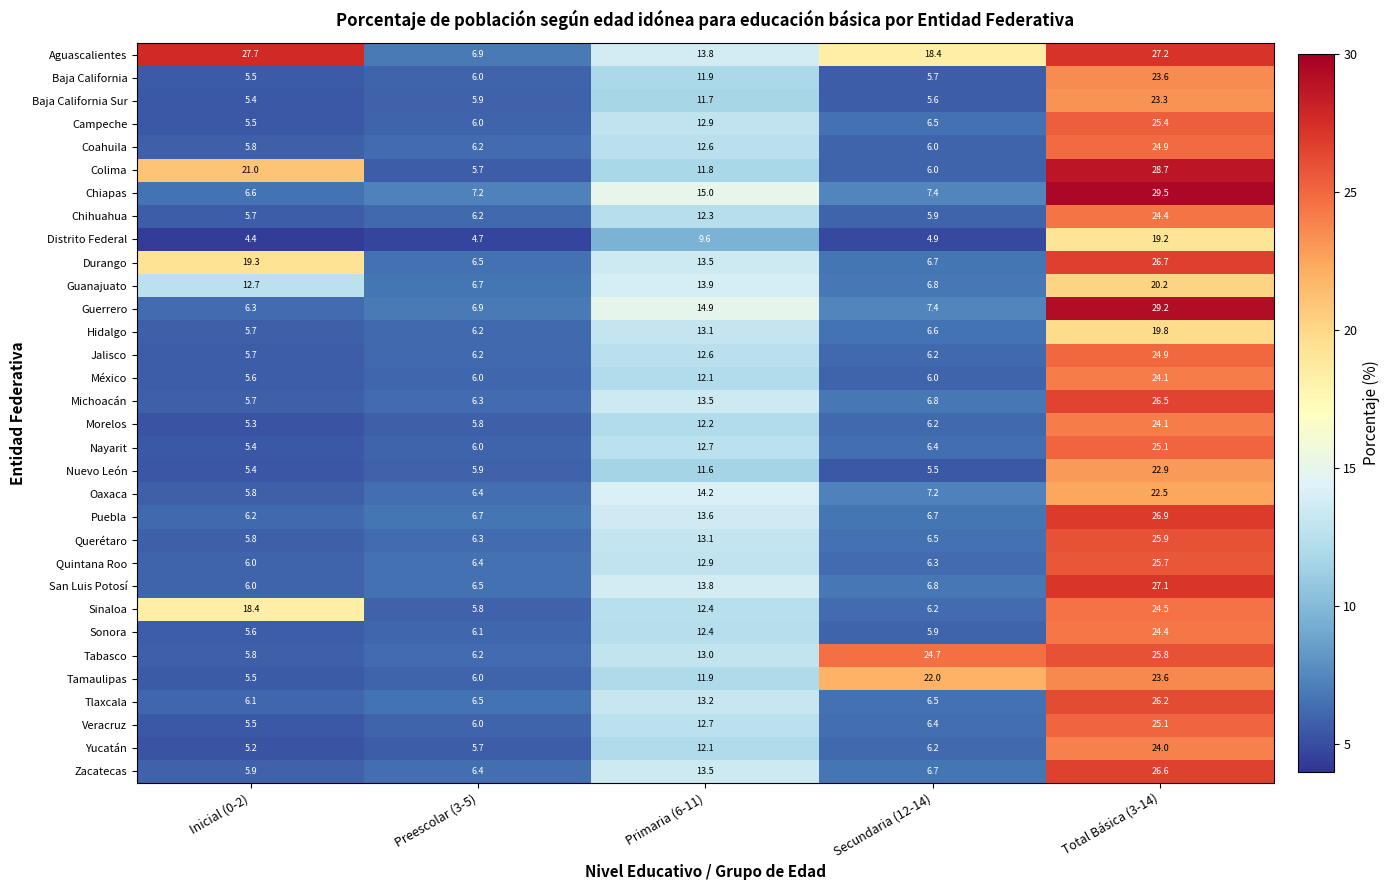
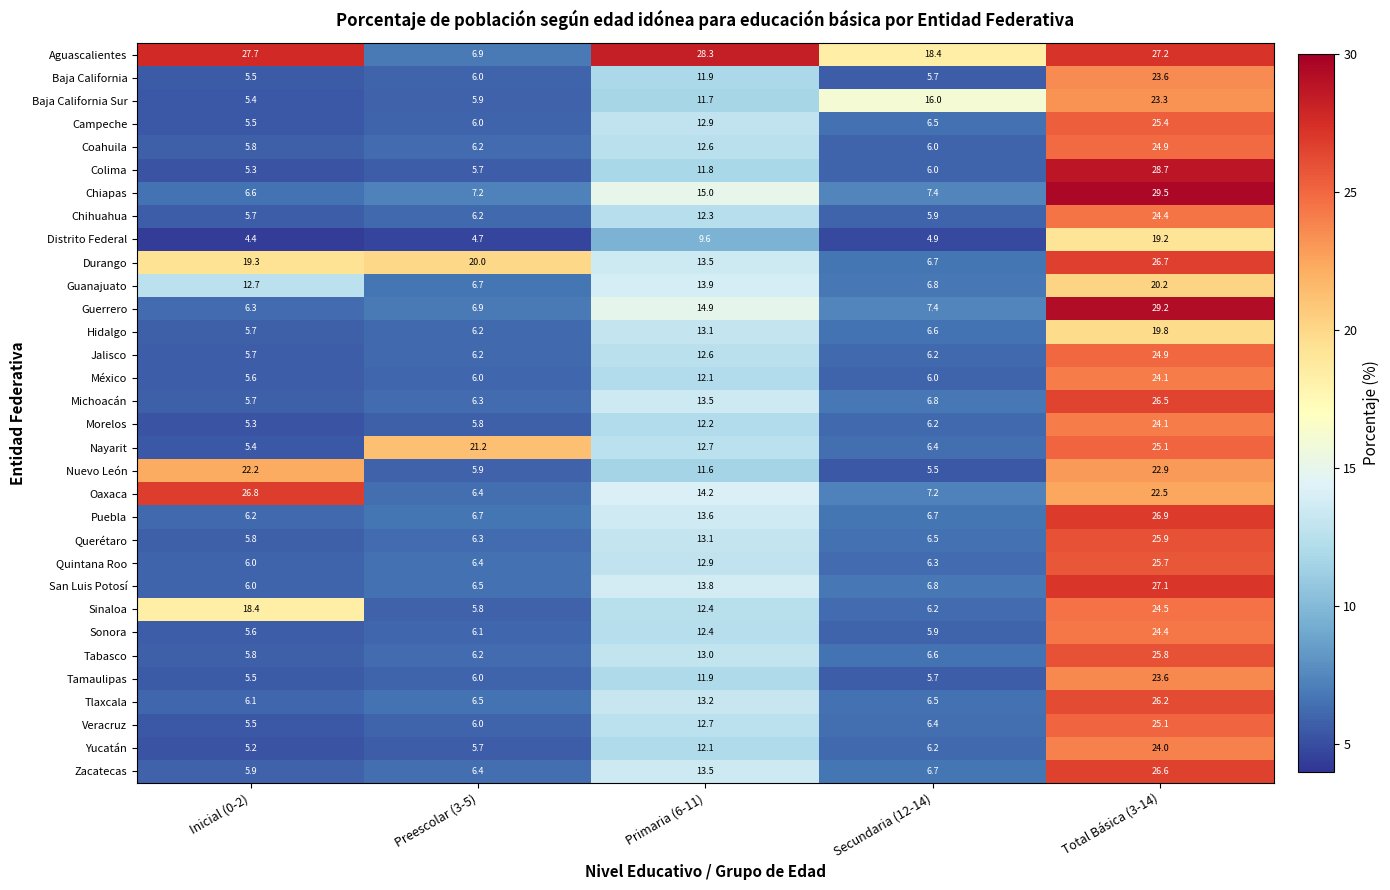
  {
    "Aguascalientes": {
      "Inicial (0-2)": 27.7,
      "Preescolar (3-5)": 6.9,
-     "Primaria (6-11)": 13.8,
+     "Primaria (6-11)": 28.3,
      "Secundaria (12-14)": 18.4,
      "Total Básica (3-14)": 27.2
    },
    "Baja California": {
      "Inicial (0-2)": 5.5,
      "Preescolar (3-5)": 6.0,
      "Primaria (6-11)": 11.9,
      "Secundaria (12-14)": 5.7,
      "Total Básica (3-14)": 23.6
    },
    "Baja California Sur": {
      "Inicial (0-2)": 5.4,
      "Preescolar (3-5)": 5.9,
      "Primaria (6-11)": 11.7,
-     "Secundaria (12-14)": 5.6,
+     "Secundaria (12-14)": 16.0,
      "Total Básica (3-14)": 23.3
    },
    "Campeche": {
      "Inicial (0-2)": 5.5,
      "Preescolar (3-5)": 6.0,
      "Primaria (6-11)": 12.9,
      "Secundaria (12-14)": 6.5,
      "Total Básica (3-14)": 25.4
    },
    "Coahuila": {
      "Inicial (0-2)": 5.8,
      "Preescolar (3-5)": 6.2,
      "Primaria (6-11)": 12.6,
      "Secundaria (12-14)": 6.0,
      "Total Básica (3-14)": 24.9
    },
    "Colima": {
-     "Inicial (0-2)": 21.0,
+     "Inicial (0-2)": 5.3,
      "Preescolar (3-5)": 5.7,
      "Primaria (6-11)": 11.8,
      "Secundaria (12-14)": 6.0,
      "Total Básica (3-14)": 28.7
    },
    "Chiapas": {
      "Inicial (0-2)": 6.6,
      "Preescolar (3-5)": 7.2,
      "Primaria (6-11)": 15.0,
      "Secundaria (12-14)": 7.4,
      "Total Básica (3-14)": 29.5
    },
    "Chihuahua": {
      "Inicial (0-2)": 5.7,
      "Preescolar (3-5)": 6.2,
      "Primaria (6-11)": 12.3,
      "Secundaria (12-14)": 5.9,
      "Total Básica (3-14)": 24.4
    },
    "Distrito Federal": {
      "Inicial (0-2)": 4.4,
      "Preescolar (3-5)": 4.7,
      "Primaria (6-11)": 9.6,
      "Secundaria (12-14)": 4.9,
      "Total Básica (3-14)": 19.2
    },
    "Durango": {
      "Inicial (0-2)": 19.3,
-     "Preescolar (3-5)": 6.5,
+     "Preescolar (3-5)": 20.0,
      "Primaria (6-11)": 13.5,
      "Secundaria (12-14)": 6.7,
      "Total Básica (3-14)": 26.7
    },
    "Guanajuato": {
      "Inicial (0-2)": 12.7,
      "Preescolar (3-5)": 6.7,
      "Primaria (6-11)": 13.9,
      "Secundaria (12-14)": 6.8,
      "Total Básica (3-14)": 20.2
    },
    "Guerrero": {
      "Inicial (0-2)": 6.3,
      "Preescolar (3-5)": 6.9,
      "Primaria (6-11)": 14.9,
      "Secundaria (12-14)": 7.4,
      "Total Básica (3-14)": 29.2
    },
    "Hidalgo": {
      "Inicial (0-2)": 5.7,
      "Preescolar (3-5)": 6.2,
      "Primaria (6-11)": 13.1,
      "Secundaria (12-14)": 6.6,
      "Total Básica (3-14)": 19.8
    },
    "Jalisco": {
      "Inicial (0-2)": 5.7,
      "Preescolar (3-5)": 6.2,
      "Primaria (6-11)": 12.6,
      "Secundaria (12-14)": 6.2,
      "Total Básica (3-14)": 24.9
    },
    "México": {
      "Inicial (0-2)": 5.6,
      "Preescolar (3-5)": 6.0,
      "Primaria (6-11)": 12.1,
      "Secundaria (12-14)": 6.0,
      "Total Básica (3-14)": 24.1
    },
    "Michoacán": {
      "Inicial (0-2)": 5.7,
      "Preescolar (3-5)": 6.3,
      "Primaria (6-11)": 13.5,
      "Secundaria (12-14)": 6.8,
      "Total Básica (3-14)": 26.5
    },
    "Morelos": {
      "Inicial (0-2)": 5.3,
      "Preescolar (3-5)": 5.8,
      "Primaria (6-11)": 12.2,
      "Secundaria (12-14)": 6.2,
      "Total Básica (3-14)": 24.1
    },
    "Nayarit": {
      "Inicial (0-2)": 5.4,
-     "Preescolar (3-5)": 6.0,
+     "Preescolar (3-5)": 21.2,
      "Primaria (6-11)": 12.7,
      "Secundaria (12-14)": 6.4,
      "Total Básica (3-14)": 25.1
    },
    "Nuevo León": {
-     "Inicial (0-2)": 5.4,
+     "Inicial (0-2)": 22.2,
      "Preescolar (3-5)": 5.9,
      "Primaria (6-11)": 11.6,
      "Secundaria (12-14)": 5.5,
      "Total Básica (3-14)": 22.9
    },
    "Oaxaca": {
-     "Inicial (0-2)": 5.8,
+     "Inicial (0-2)": 26.8,
      "Preescolar (3-5)": 6.4,
      "Primaria (6-11)": 14.2,
      "Secundaria (12-14)": 7.2,
      "Total Básica (3-14)": 22.5
    },
    "Puebla": {
      "Inicial (0-2)": 6.2,
      "Preescolar (3-5)": 6.7,
      "Primaria (6-11)": 13.6,
      "Secundaria (12-14)": 6.7,
      "Total Básica (3-14)": 26.9
    },
    "Querétaro": {
      "Inicial (0-2)": 5.8,
      "Preescolar (3-5)": 6.3,
      "Primaria (6-11)": 13.1,
      "Secundaria (12-14)": 6.5,
      "Total Básica (3-14)": 25.9
    },
    "Quintana Roo": {
      "Inicial (0-2)": 6.0,
      "Preescolar (3-5)": 6.4,
      "Primaria (6-11)": 12.9,
      "Secundaria (12-14)": 6.3,
      "Total Básica (3-14)": 25.7
    },
    "San Luis Potosí": {
      "Inicial (0-2)": 6.0,
      "Preescolar (3-5)": 6.5,
      "Primaria (6-11)": 13.8,
      "Secundaria (12-14)": 6.8,
      "Total Básica (3-14)": 27.1
    },
    "Sinaloa": {
      "Inicial (0-2)": 18.4,
      "Preescolar (3-5)": 5.8,
      "Primaria (6-11)": 12.4,
      "Secundaria (12-14)": 6.2,
      "Total Básica (3-14)": 24.5
    },
    "Sonora": {
      "Inicial (0-2)": 5.6,
      "Preescolar (3-5)": 6.1,
      "Primaria (6-11)": 12.4,
      "Secundaria (12-14)": 5.9,
      "Total Básica (3-14)": 24.4
    },
    "Tabasco": {
      "Inicial (0-2)": 5.8,
      "Preescolar (3-5)": 6.2,
      "Primaria (6-11)": 13.0,
-     "Secundaria (12-14)": 24.7,
+     "Secundaria (12-14)": 6.6,
      "Total Básica (3-14)": 25.8
    },
    "Tamaulipas": {
      "Inicial (0-2)": 5.5,
      "Preescolar (3-5)": 6.0,
      "Primaria (6-11)": 11.9,
-     "Secundaria (12-14)": 22.0,
+     "Secundaria (12-14)": 5.7,
      "Total Básica (3-14)": 23.6
    },
    "Tlaxcala": {
      "Inicial (0-2)": 6.1,
      "Preescolar (3-5)": 6.5,
      "Primaria (6-11)": 13.2,
      "Secundaria (12-14)": 6.5,
      "Total Básica (3-14)": 26.2
    },
    "Veracruz": {
      "Inicial (0-2)": 5.5,
      "Preescolar (3-5)": 6.0,
      "Primaria (6-11)": 12.7,
      "Secundaria (12-14)": 6.4,
      "Total Básica (3-14)": 25.1
    },
    "Yucatán": {
      "Inicial (0-2)": 5.2,
      "Preescolar (3-5)": 5.7,
      "Primaria (6-11)": 12.1,
      "Secundaria (12-14)": 6.2,
      "Total Básica (3-14)": 24.0
    },
    "Zacatecas": {
      "Inicial (0-2)": 5.9,
      "Preescolar (3-5)": 6.4,
      "Primaria (6-11)": 13.5,
      "Secundaria (12-14)": 6.7,
      "Total Básica (3-14)": 26.6
    }
  }
